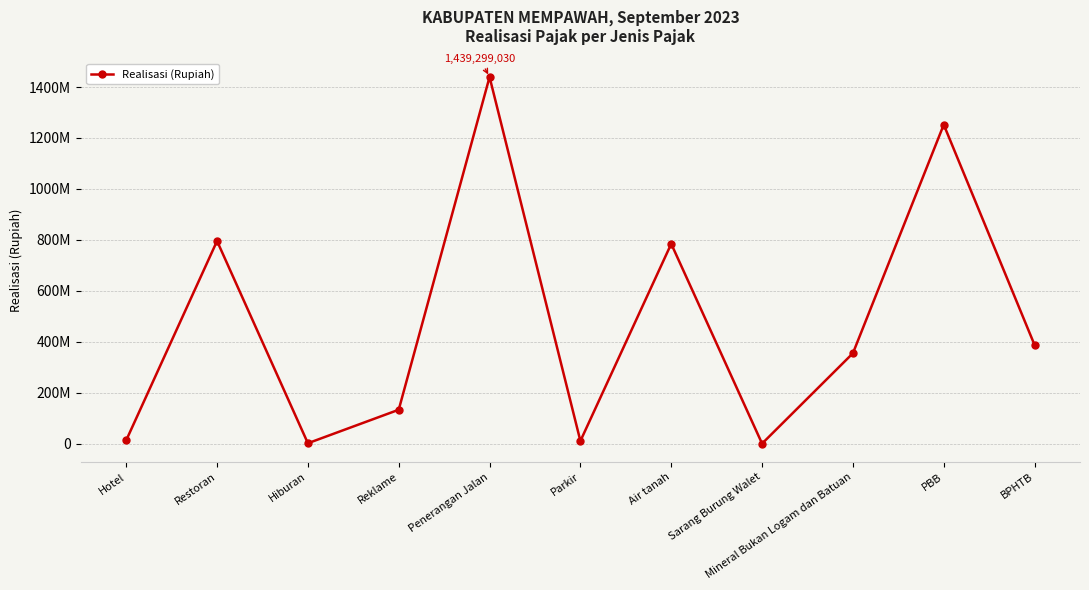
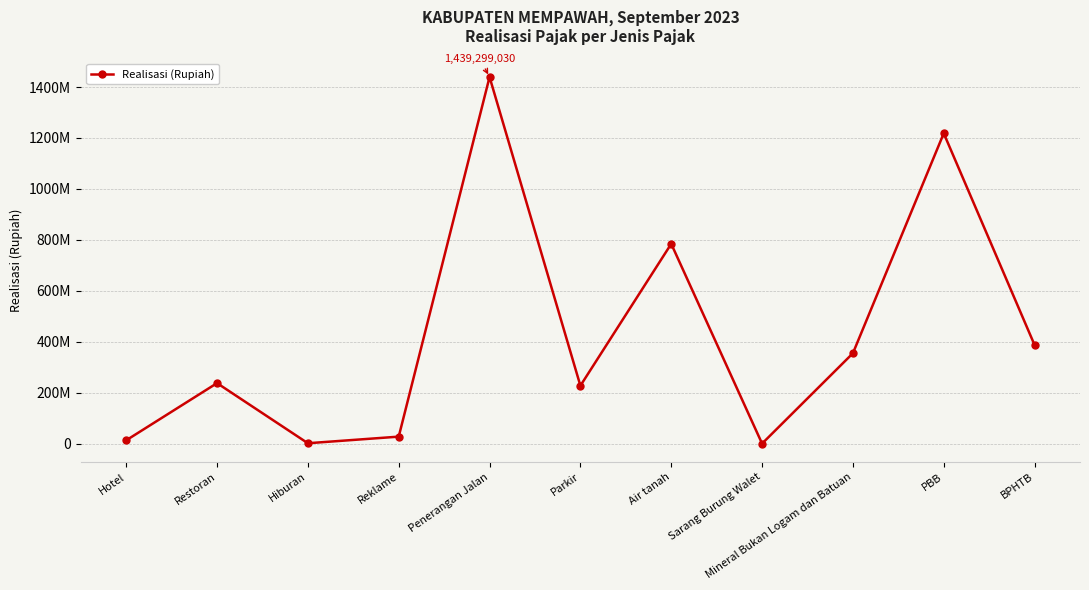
  {
    "Hotel": 10000000,
-   "Restoran": 800000000,
+   "Restoran": 240000000,
    "Hiburan": 0,
-   "Reklame": 130000000,
-   "Parkir": 10000000,
+   "Reklame": 30000000,
+   "Parkir": 230000000,
    "Air tanah": 780000000,
    "Sarang Burung Walet": 0,
    "Mineral Bukan Logam dan Batuan": 350000000,
-   "PBB": 1250000000,
+   "PBB": 1220000000,
    "BPHTB": 390000000
  }
